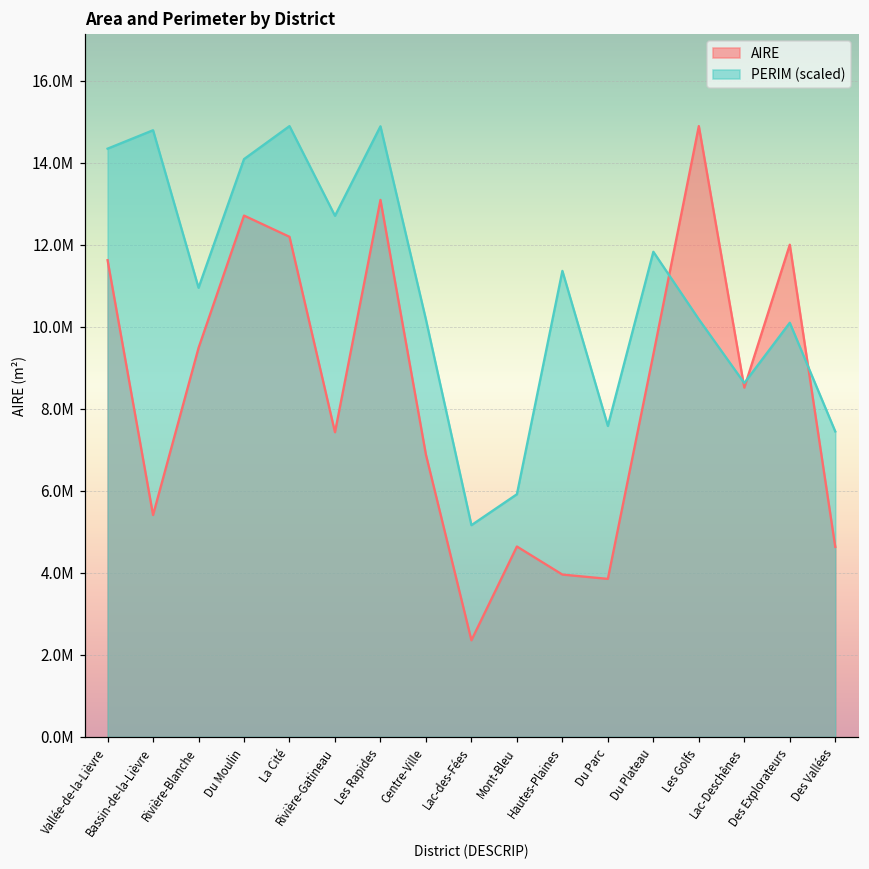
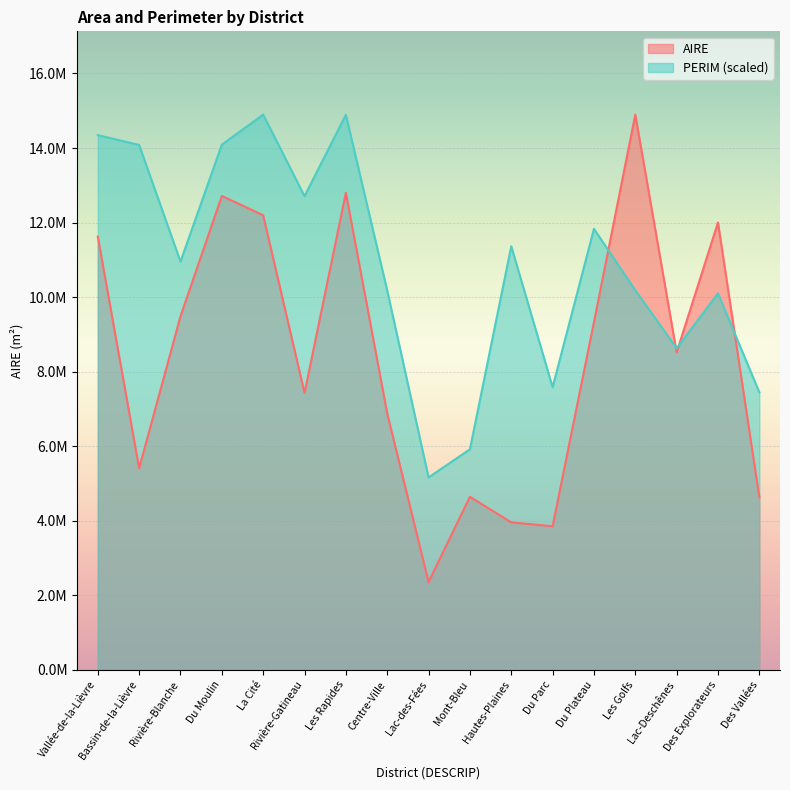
  {
    "AIRE": {
      "Vallée-de-la-Lièvre": 11600000,
      "Bassin-de-la-Lièvre": 5400000,
      "Rivière-Blanche": 9500000,
      "Du Moulin": 12700000,
      "La Cité": 12200000,
      "Rivière-Gatineau": 7400000,
-     "Les Rapides": 13100000,
+     "Les Rapides": 12800000,
      "Centre-Ville": 6900000,
      "Lac-des-Fées": 2400000,
      "Mont-Bleu": 4600000,
      "Hautes-Plaines": 4000000,
      "Du Parc": 3900000,
      "Du Plateau": 9300000,
      "Les Golfs": 14900000,
      "Lac-Deschênes": 8500000,
      "Des Explorateurs": 12000000,
      "Des Vallées": 4600000
    },
    "PERIM (scaled)": {
      "Vallée-de-la-Lièvre": 14300000,
-     "Bassin-de-la-Lièvre": 14800000,
+     "Bassin-de-la-Lièvre": 14100000,
      "Rivière-Blanche": 11000000,
      "Du Moulin": 14100000,
      "La Cité": 14900000,
      "Rivière-Gatineau": 12700000,
      "Les Rapides": 14900000,
      "Centre-Ville": 10200000,
      "Lac-des-Fées": 5200000,
      "Mont-Bleu": 5900000,
      "Hautes-Plaines": 11400000,
      "Du Parc": 7600000,
      "Du Plateau": 11800000,
      "Les Golfs": 10200000,
      "Lac-Deschênes": 8600000,
      "Des Explorateurs": 10100000,
      "Des Vallées": 7400000
    }
  }
